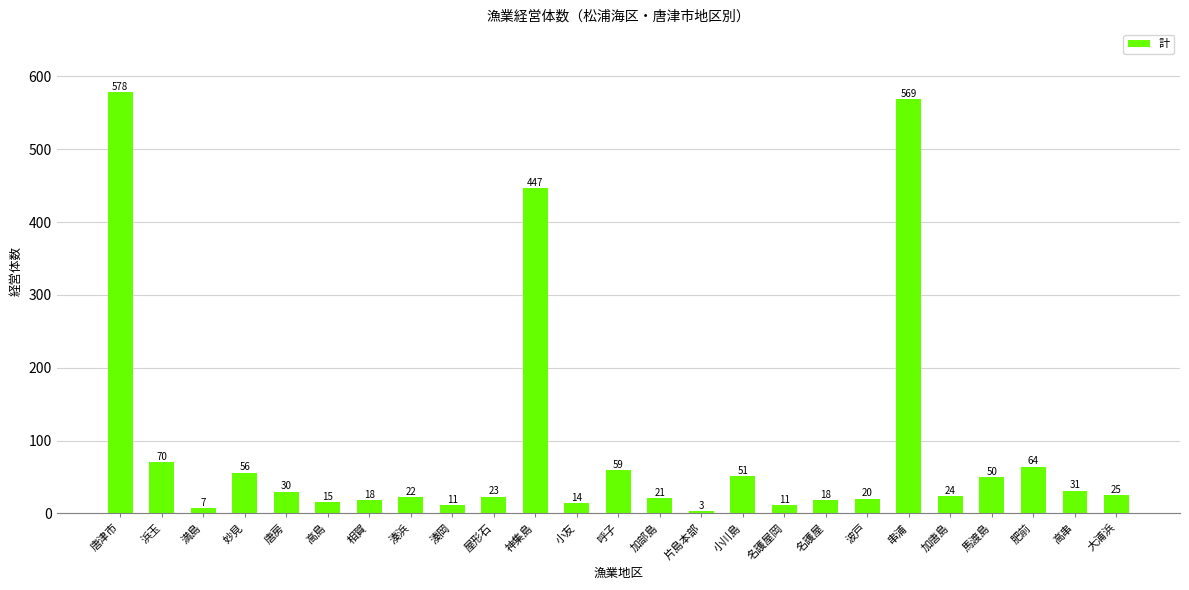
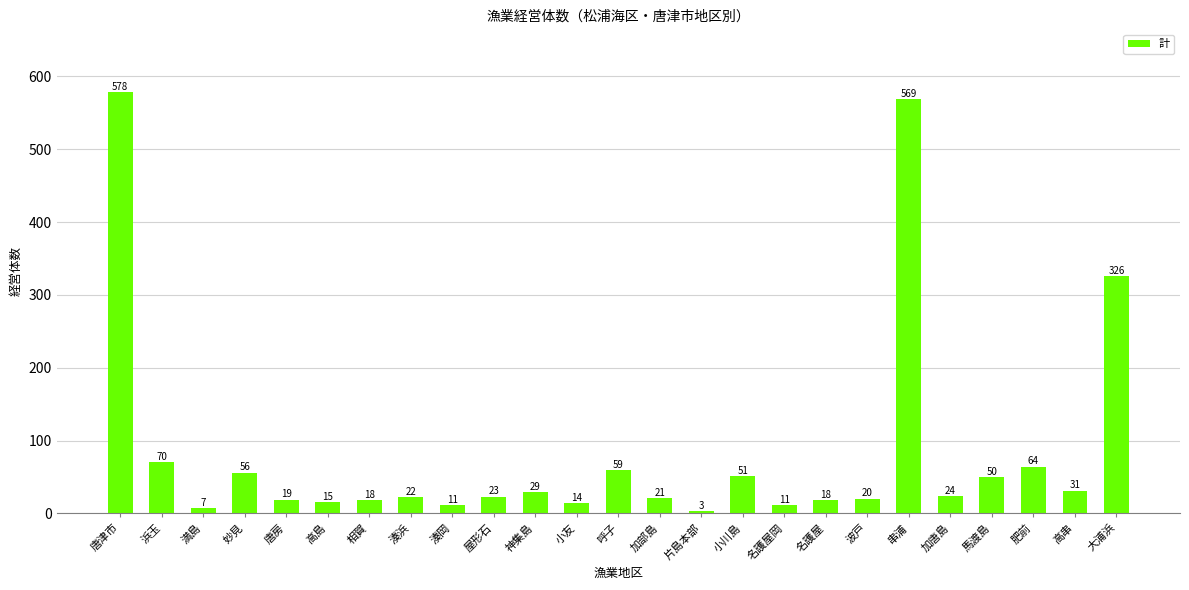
  {
    "唐津市": 578,
    "浜玉": 70,
    "満島": 7,
    "妙見": 56,
-   "唐房": 30,
+   "唐房": 19,
    "高島": 15,
    "相賀": 18,
    "湊浜": 22,
    "湊岡": 11,
    "屋形石": 23,
-   "神集島": 447,
+   "神集島": 29,
    "小友": 14,
    "呼子": 59,
    "加部島": 21,
    "片島本部": 3,
    "小川島": 51,
    "名護屋岡": 11,
    "名護屋": 18,
    "波戸": 20,
    "串浦": 569,
    "加唐島": 24,
    "馬渡島": 50,
    "肥前": 64,
    "高串": 31,
-   "大浦浜": 25
+   "大浦浜": 326
  }
